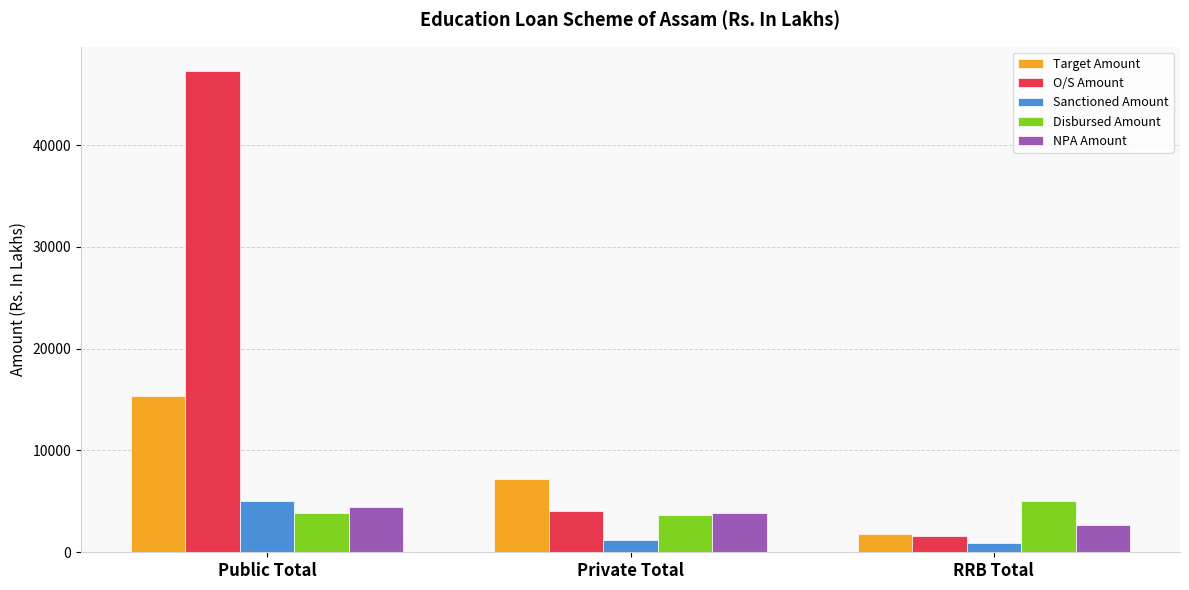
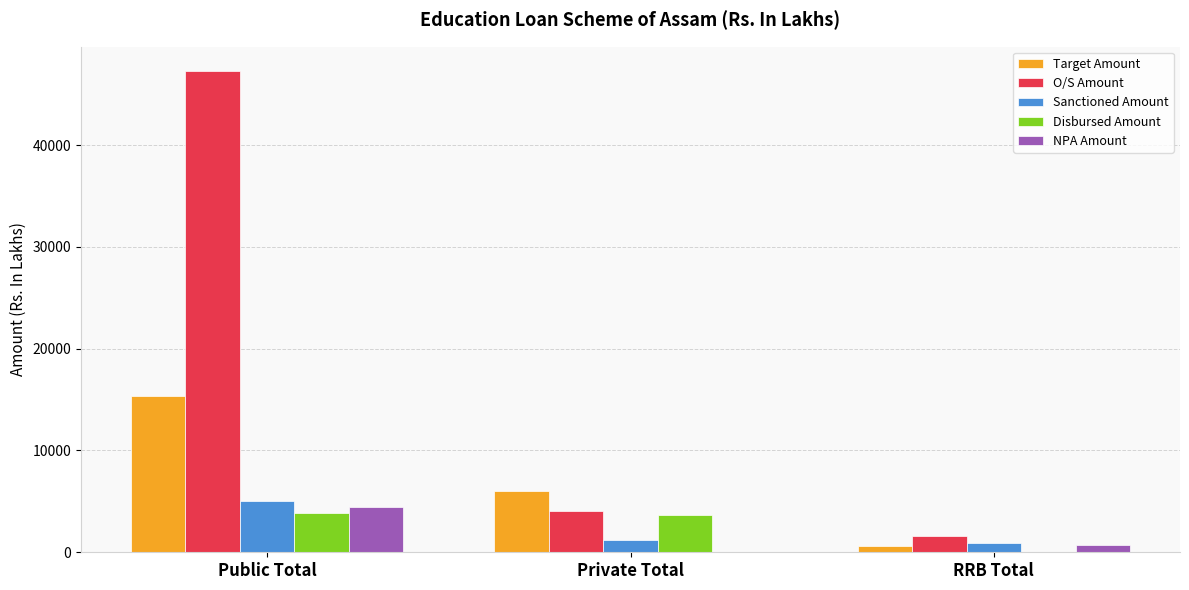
  {
    "Target Amount": {
      "Public Total": 15300,
-     "Private Total": 7200,
-     "RRB Total": 1800
+     "Private Total": 6000,
+     "RRB Total": 600
    },
    "O/S Amount": {
      "Public Total": 47300,
      "Private Total": 4100,
      "RRB Total": 1600
    },
    "Sanctioned Amount": {
      "Public Total": 5000,
      "Private Total": 1200,
      "RRB Total": 900
    },
    "Disbursed Amount": {
      "Public Total": 3800,
      "Private Total": 3700,
-     "RRB Total": 5000
+     "RRB Total": 100
    },
    "NPA Amount": {
      "Public Total": 4400,
-     "Private Total": 3900,
-     "RRB Total": 2700
+     "Private Total": 100,
+     "RRB Total": 700
    }
  }
